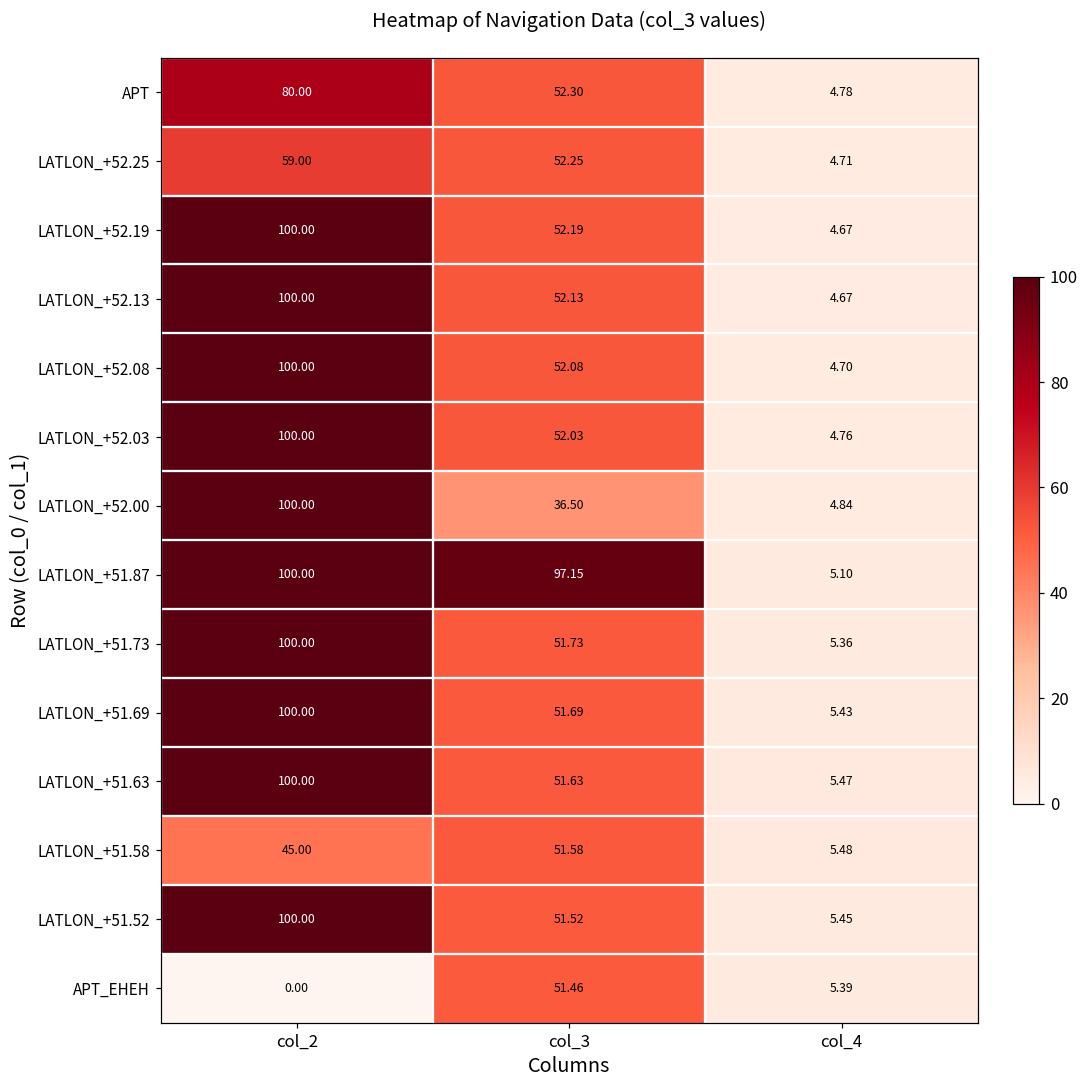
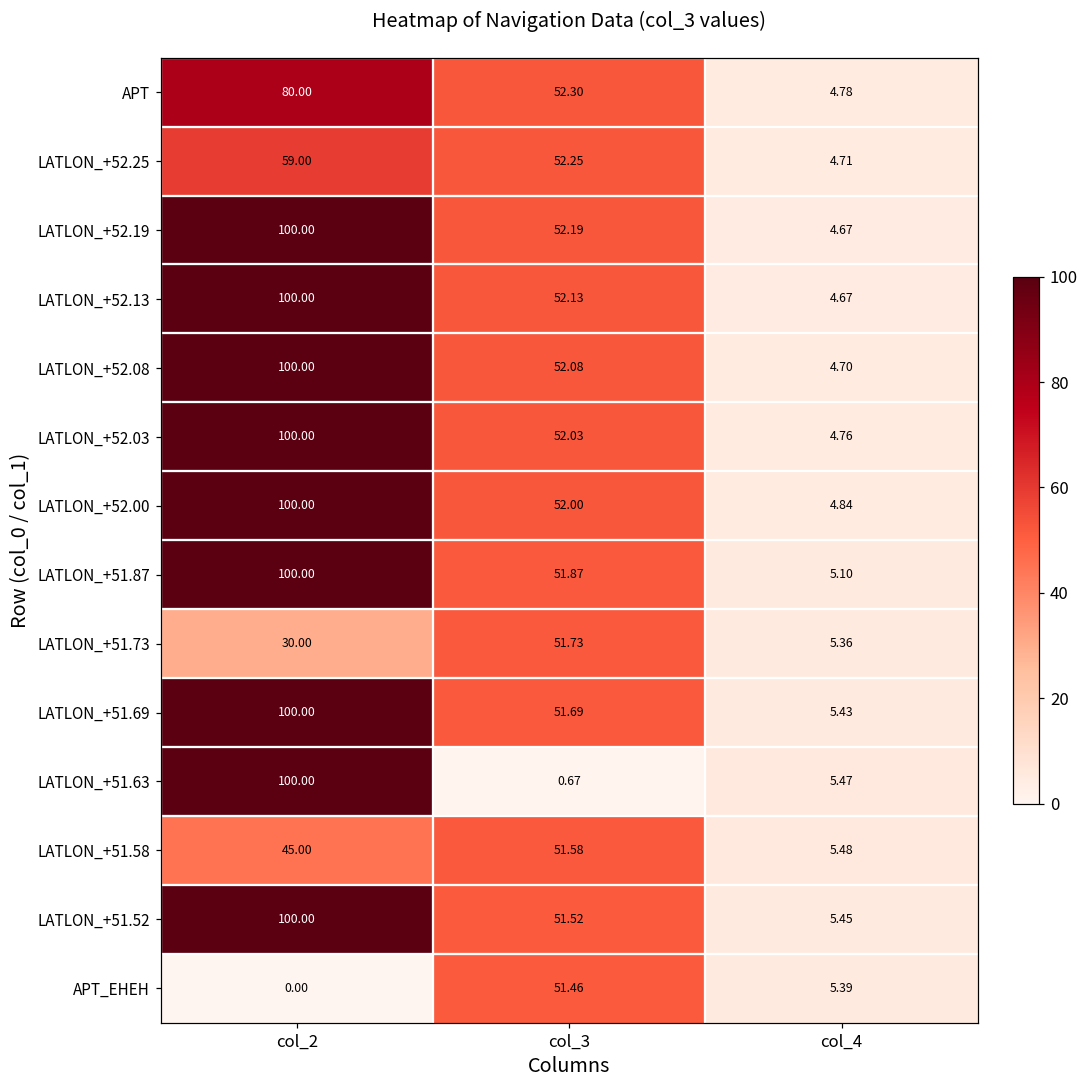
  {
    "APT": {
      "col_2": 80.00,
      "col_3": 52.30,
      "col_4": 4.78
    },
    "LATLON_+52.25": {
      "col_2": 59.00,
      "col_3": 52.25,
      "col_4": 4.71
    },
    "LATLON_+52.19": {
      "col_2": 100.00,
      "col_3": 52.19,
      "col_4": 4.67
    },
    "LATLON_+52.13": {
      "col_2": 100.00,
      "col_3": 52.13,
      "col_4": 4.67
    },
    "LATLON_+52.08": {
      "col_2": 100.00,
      "col_3": 52.08,
      "col_4": 4.70
    },
    "LATLON_+52.03": {
      "col_2": 100.00,
      "col_3": 52.03,
      "col_4": 4.76
    },
    "LATLON_+52.00": {
      "col_2": 100.00,
-     "col_3": 36.50,
+     "col_3": 52.00,
      "col_4": 4.84
    },
    "LATLON_+51.87": {
      "col_2": 100.00,
-     "col_3": 97.15,
+     "col_3": 51.87,
      "col_4": 5.10
    },
    "LATLON_+51.73": {
-     "col_2": 100.00,
+     "col_2": 30.00,
      "col_3": 51.73,
      "col_4": 5.36
    },
    "LATLON_+51.69": {
      "col_2": 100.00,
      "col_3": 51.69,
      "col_4": 5.43
    },
    "LATLON_+51.63": {
      "col_2": 100.00,
-     "col_3": 51.63,
+     "col_3": 0.67,
      "col_4": 5.47
    },
    "LATLON_+51.58": {
      "col_2": 45.00,
      "col_3": 51.58,
      "col_4": 5.48
    },
    "LATLON_+51.52": {
      "col_2": 100.00,
      "col_3": 51.52,
      "col_4": 5.45
    },
    "APT_EHEH": {
      "col_2": 0.00,
      "col_3": 51.46,
      "col_4": 5.39
    }
  }
